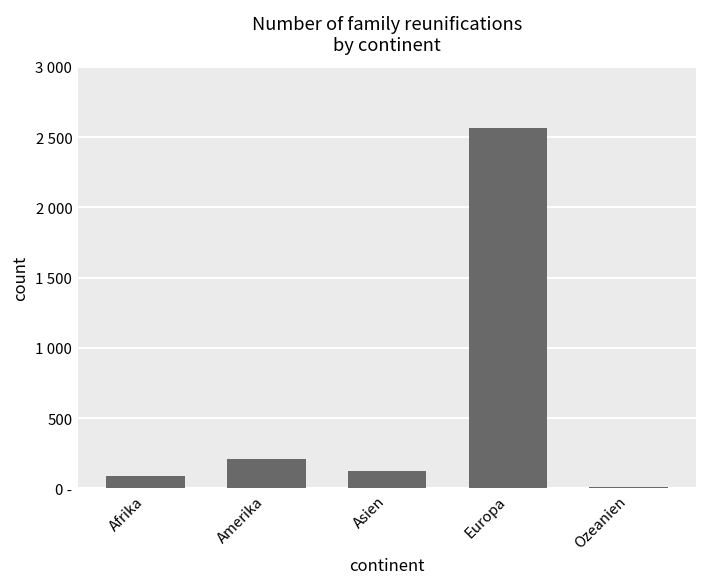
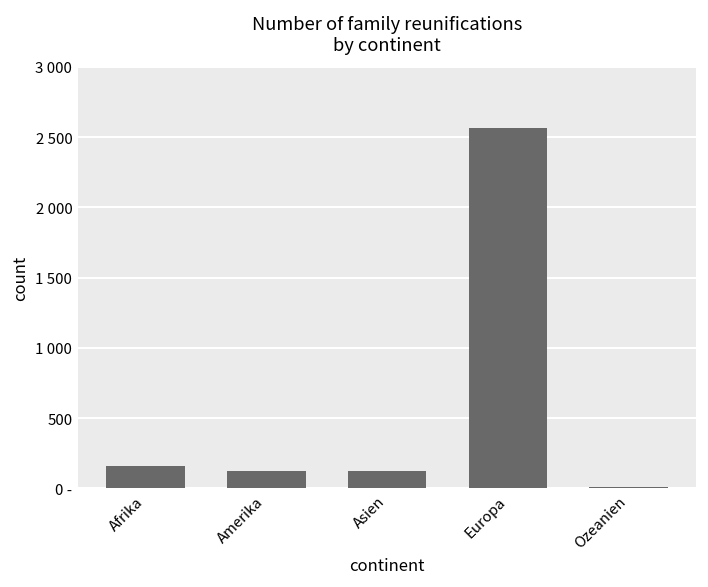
  {
-   "Afrika": 90,
-   "Amerika": 210,
+   "Afrika": 160,
+   "Amerika": 120,
    "Asien": 120,
    "Europa": 2570
  }
